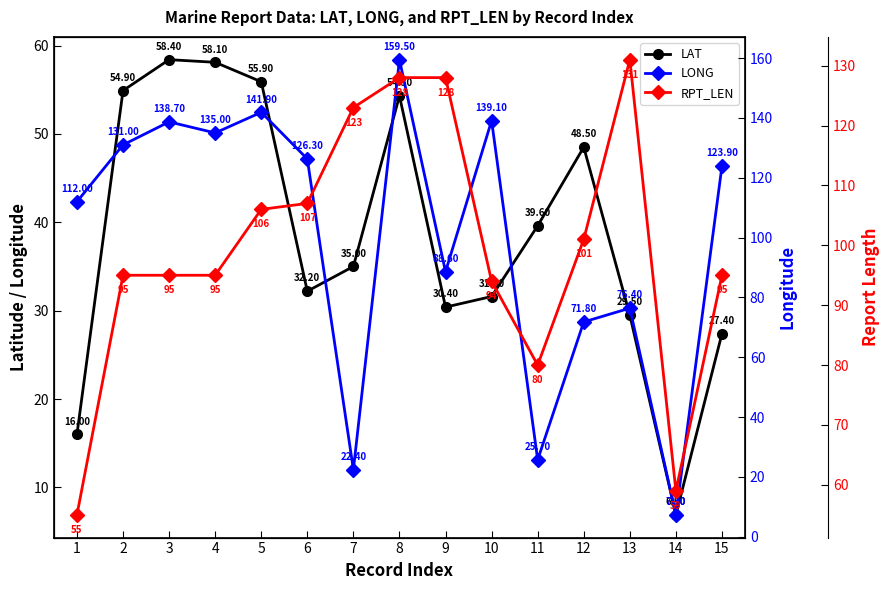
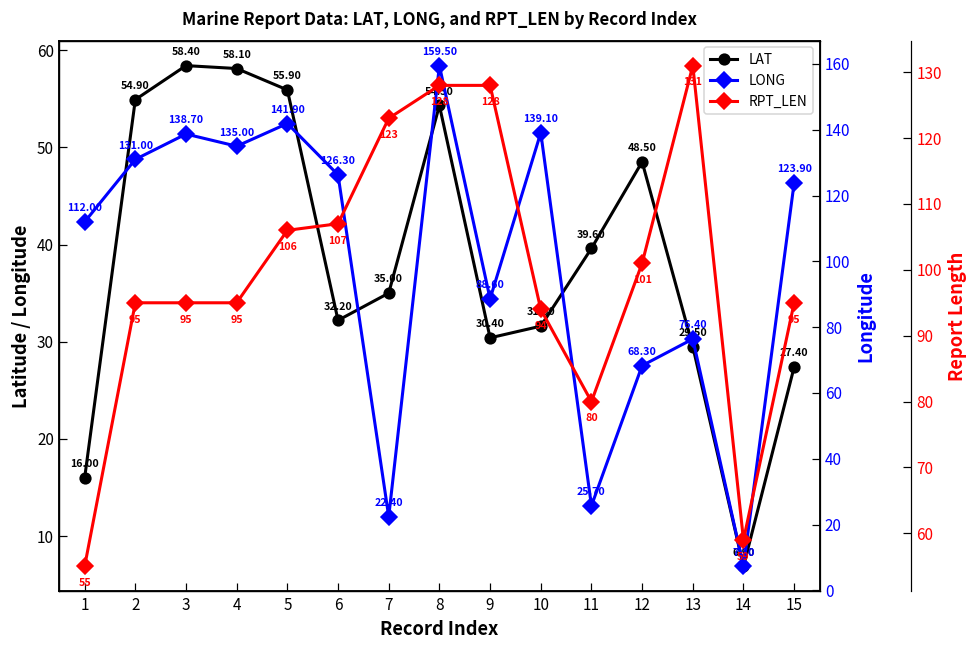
  {
    "LAT": {
      "1": 16.00,
      "2": 54.90,
      "3": 58.40,
      "4": 58.10,
      "5": 55.90,
      "6": 32.20,
      "7": 35.00,
      "9": 30.40,
      "11": 39.60,
      "12": 48.50,
      "15": 27.40
    },
    "LONG": {
      "1": 112.00,
      "2": 131.00,
      "3": 138.70,
      "4": 135.00,
      "5": 141.90,
      "6": 126.30,
      "7": 22.40,
      "8": 159.50,
      "9": 88.60,
      "10": 139.10,
      "11": 25.70,
-     "12": 71.80,
+     "12": 68.30,
      "15": 123.90
    },
    "RPT_LEN": {
      "1": 55,
      "2": 95,
      "3": 95,
      "4": 95,
      "5": 106,
      "6": 107,
      "7": 123,
      "9": 128,
      "11": 80,
      "12": 101,
      "13": 131,
      "15": 95
    }
  }
